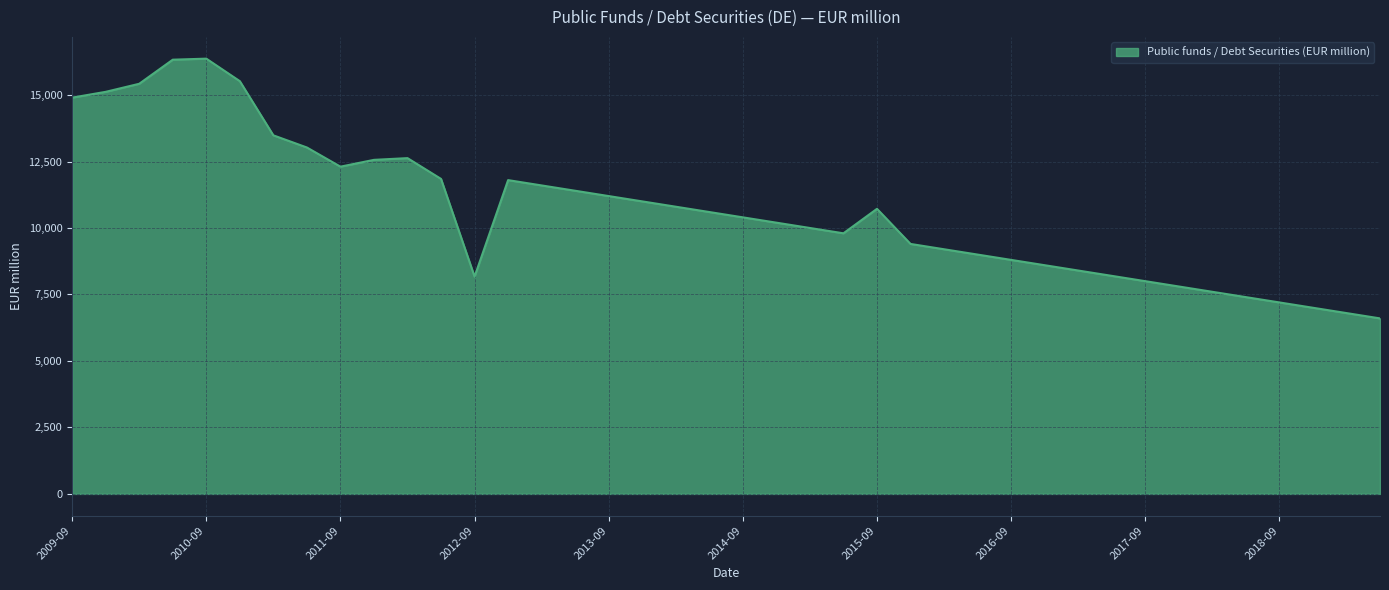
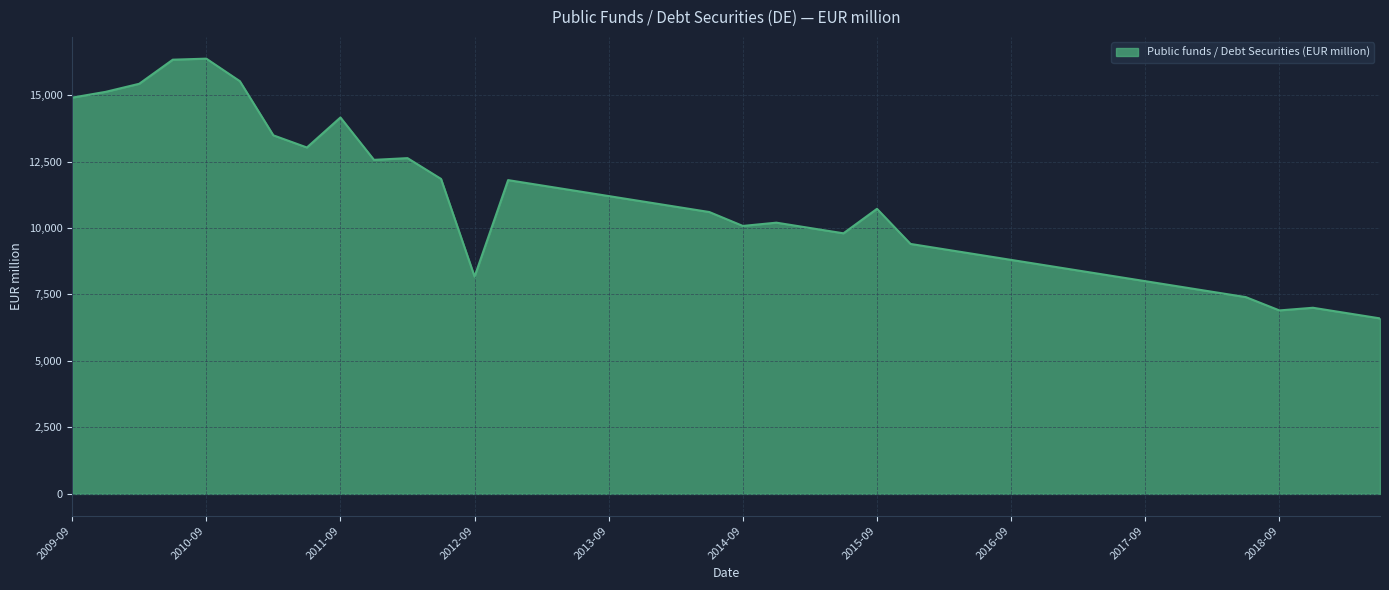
  {
    "2009-09": "14,900",
    "2010-09": "16,400",
-   "2011-09": "12,300",
+   "2011-09": "14,200",
    "2012-09": "8,200",
    "2013-09": "11,200",
-   "2014-09": "10,400",
+   "2014-09": "10,100",
    "2015-09": "10,700",
    "2016-09": "8,800",
    "2017-09": "8,000",
-   "2018-09": "7,200"
+   "2018-09": "6,900"
  }
